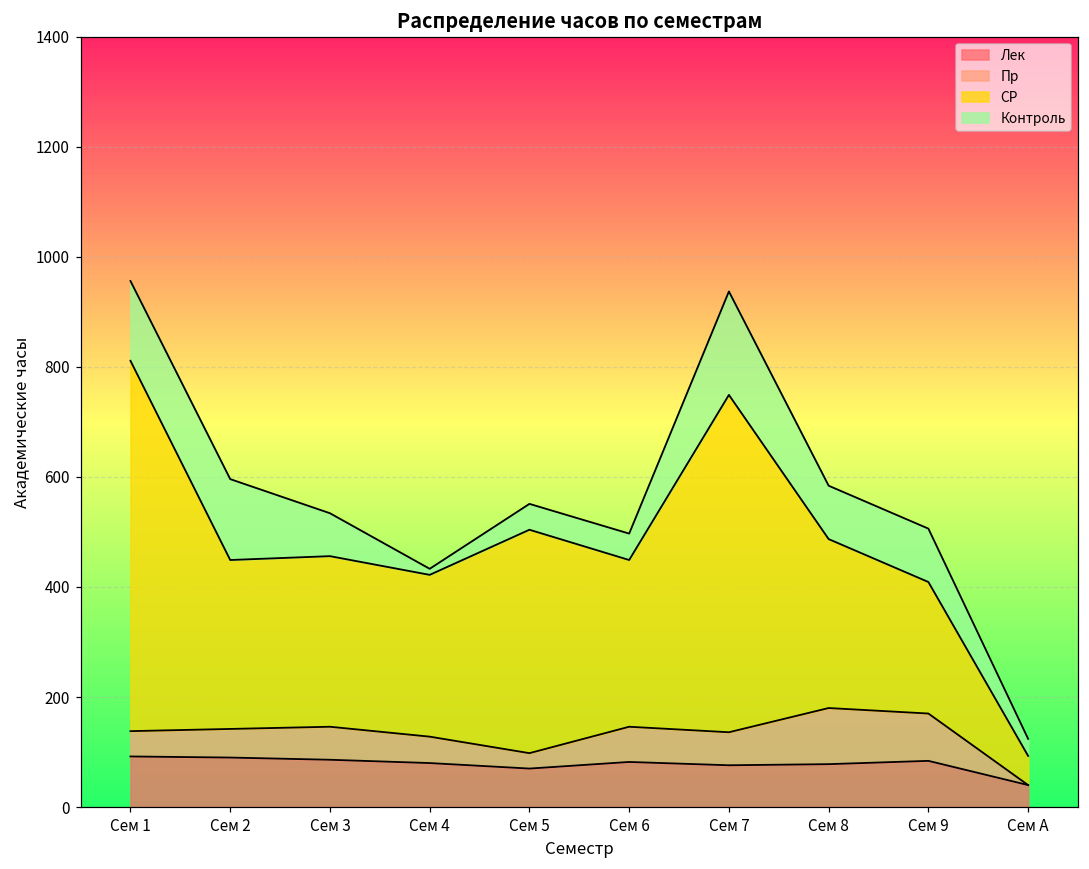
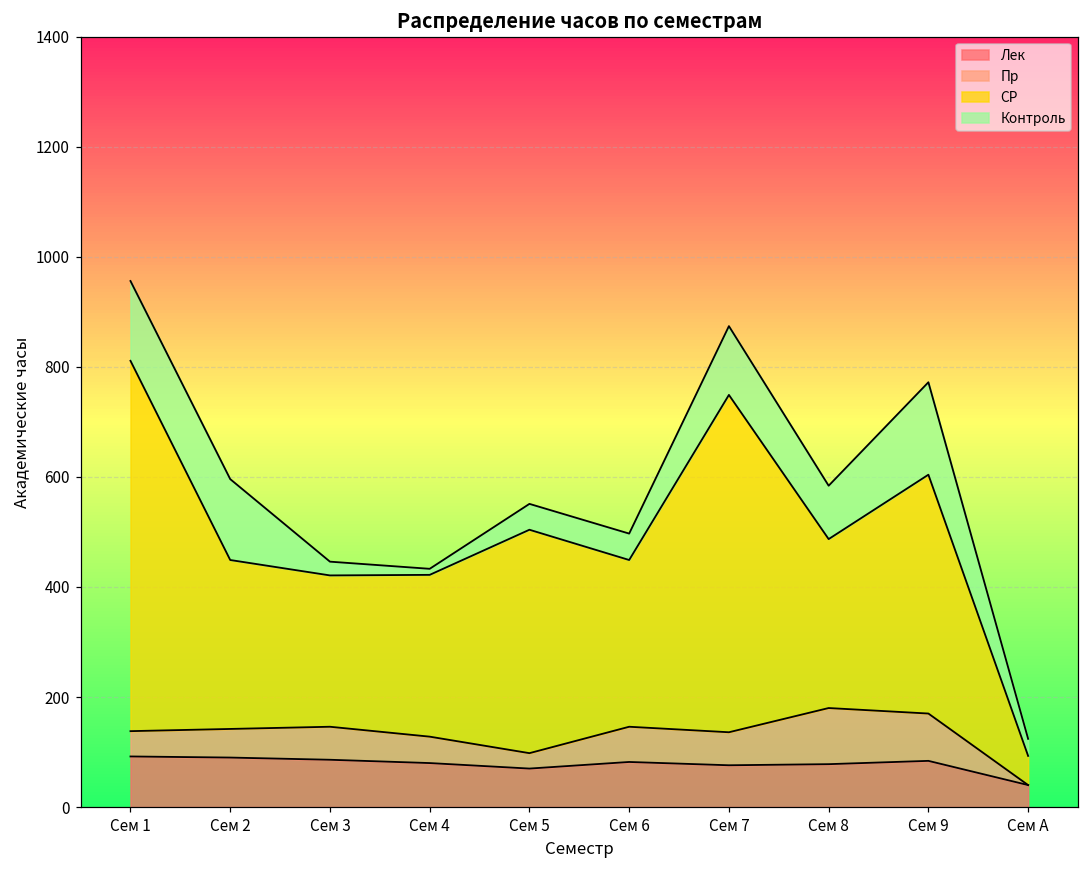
  {
    "СР": {
      "Сем 1": 670,
      "Сем 2": 310,
-     "Сем 3": 310,
+     "Сем 3": 280,
      "Сем 4": 290,
      "Сем 5": 410,
      "Сем 6": 300,
      "Сем 7": 610,
      "Сем 8": 310,
-     "Сем 9": 240,
+     "Сем 9": 430,
      "Сем A": 50
    },
    "Контроль": {
      "Сем 1": 150,
      "Сем 2": 150,
-     "Сем 3": 80,
+     "Сем 3": 30,
      "Сем 4": 10,
      "Сем 5": 50,
      "Сем 6": 50,
-     "Сем 7": 190,
+     "Сем 7": 130,
      "Сем 8": 100,
-     "Сем 9": 100,
+     "Сем 9": 170,
      "Сем A": 30
    }
  }
